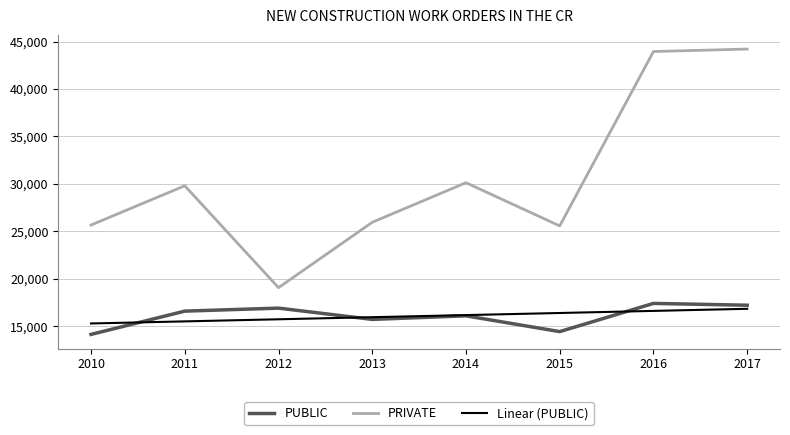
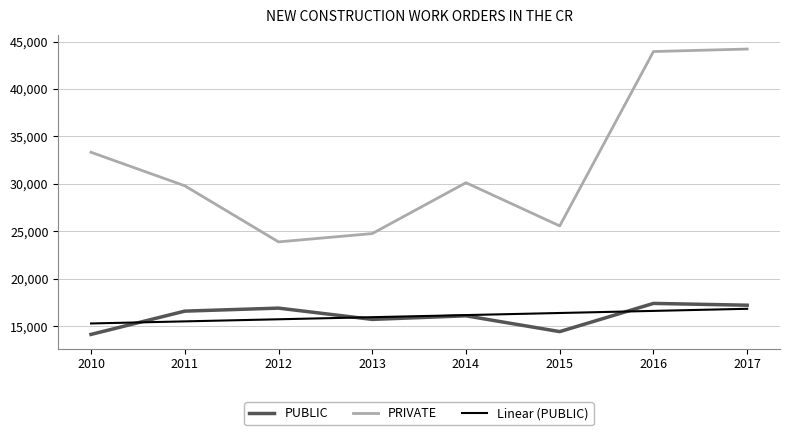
  {
    "PUBLIC": {
      "2010": "14,000",
      "2011": "17,000",
      "2012": "17,000",
      "2015": "14,000",
      "2016": "17,000",
      "2017": "17,000"
    },
    "PRIVATE": {
-     "2010": "26,000",
+     "2010": "33,000",
      "2011": "30,000",
-     "2012": "19,000",
-     "2013": "26,000",
+     "2012": "24,000",
+     "2013": "25,000",
      "2014": "30,000",
      "2015": "26,000",
      "2016": "44,000",
      "2017": "44,000"
    },
    "Linear (PUBLIC)": {
      "2010": "15,000",
      "2011": "16,000",
      "2012": "16,000",
      "2015": "16,000",
      "2016": "17,000",
      "2017": "17,000"
    }
  }
